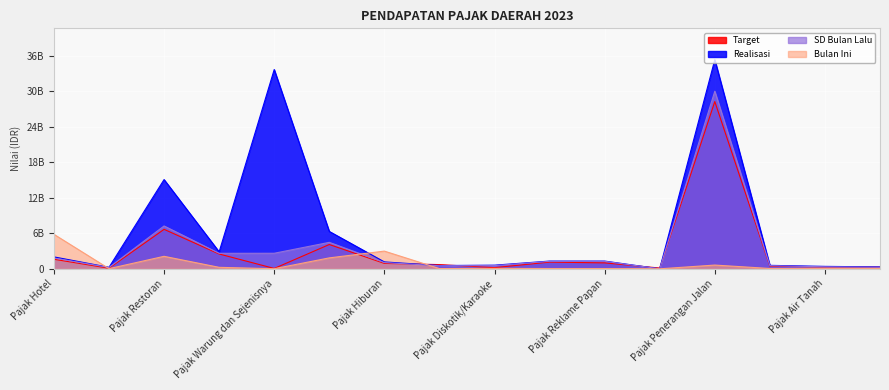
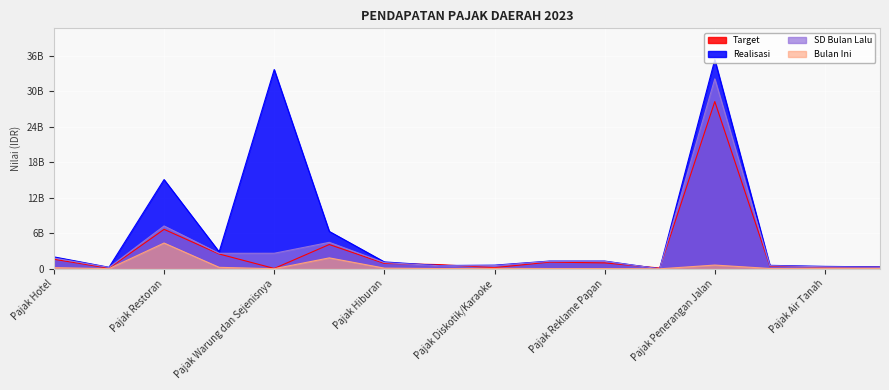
  {
    "Target": {
      "Pajak Restoran": 7000000000,
      "Pajak Penerangan Jalan": 28000000000
    },
    "Realisasi": {
      "Pajak Restoran": 15000000000,
      "Pajak Warung dan Sejenisnya": 34000000000
    },
    "SD Bulan Lalu": {
      "Pajak Restoran": 7000000000,
      "Pajak Warung dan Sejenisnya": 3000000000,
-     "Pajak Penerangan Jalan": 30000000000
+     "Pajak Penerangan Jalan": 32000000000
    },
    "Bulan Ini": {
-     "Pajak Hotel": 6000000000,
-     "Pajak Restoran": 2000000000,
-     "Pajak Hiburan": 3000000000,
+     "Pajak Hotel": 0,
+     "Pajak Restoran": 4000000000,
+     "Pajak Hiburan": 0,
      "Pajak Reklame Papan": 0,
      "Pajak Penerangan Jalan": 1000000000
    }
  }
